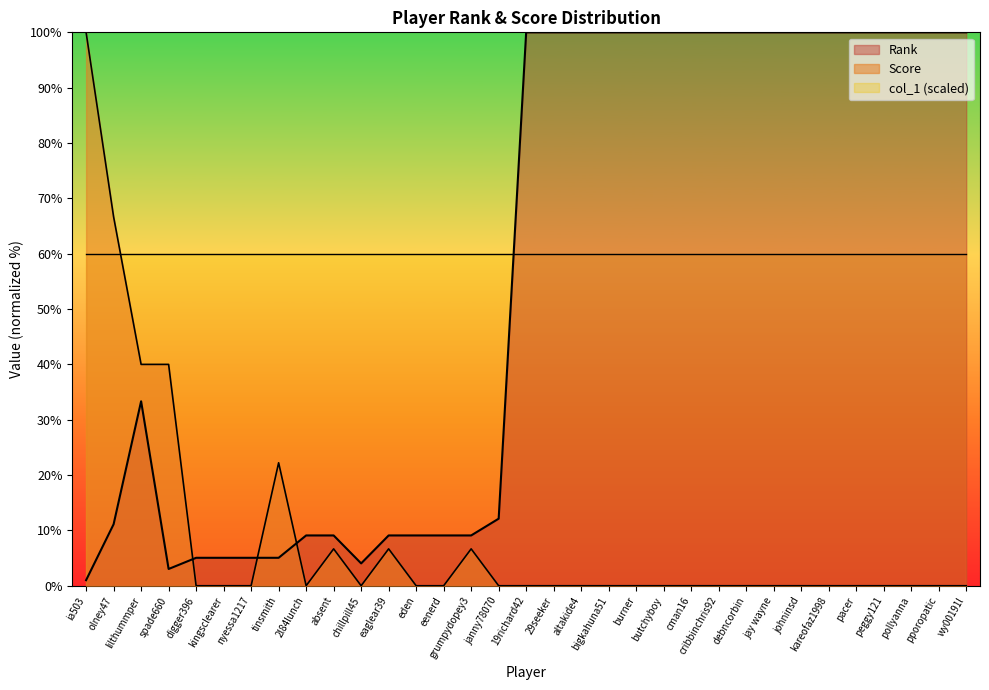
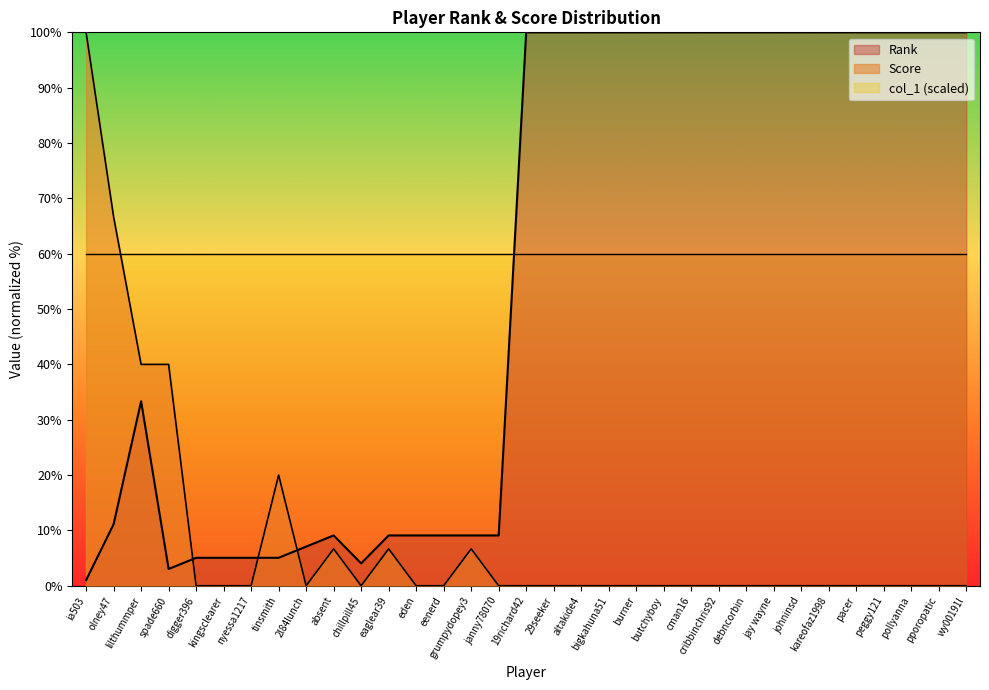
  {
    "Rank": {
      "ia503": "1%",
      "olney47": "11%",
      "lilthummper": "33%",
      "spade660": "3%",
      "digger396": "5%",
      "kingsclearer": "5%",
      "nyessa1217": "5%",
      "tinsmith": "5%",
-     "2l84lunch": "9%",
+     "2l84lunch": "7%",
      "absent": "9%",
      "chillpill45": "4%",
      "eaglear39": "9%",
      "eden": "9%",
      "eenerd": "9%",
      "grumpydopey3": "9%",
-     "janny78070": "12%",
+     "janny78070": "9%",
      "19richard42": "100%",
      "29seeker": "100%",
      "altakide4": "100%",
      "bigkahuna51": "100%",
      "burner": "100%",
      "butchyboy": "100%",
      "cman16": "100%",
      "cribbinchris92": "100%",
      "debncorbin": "100%",
      "jay wayne": "100%",
      "johninsd": "100%",
      "kareofaz1998": "100%",
      "pacer": "100%",
      "peggy121": "100%",
      "pollyanna": "100%",
      "pporopatic": "100%",
      "wy00191l": "100%"
    },
    "Score": {
      "ia503": "100%",
      "olney47": "67%",
      "lilthummper": "40%",
      "spade660": "40%",
      "digger396": "0%",
      "kingsclearer": "0%",
      "nyessa1217": "0%",
-     "tinsmith": "22%",
+     "tinsmith": "20%",
      "2l84lunch": "0%",
      "absent": "7%",
      "chillpill45": "0%",
      "eaglear39": "7%",
      "eden": "0%",
      "eenerd": "0%",
      "grumpydopey3": "7%",
      "janny78070": "0%",
      "19richard42": "0%",
      "29seeker": "0%",
      "altakide4": "0%",
      "bigkahuna51": "0%",
      "burner": "0%",
      "butchyboy": "0%",
      "cman16": "0%",
      "cribbinchris92": "0%",
      "debncorbin": "0%",
      "jay wayne": "0%",
      "johninsd": "0%",
      "kareofaz1998": "0%",
      "pacer": "0%",
      "peggy121": "0%",
      "pollyanna": "0%",
      "pporopatic": "0%",
      "wy00191l": "0%"
    },
    "col_1 (scaled)": {
      "ia503": "60%",
      "olney47": "60%",
      "lilthummper": "60%",
      "spade660": "60%",
      "digger396": "60%",
      "kingsclearer": "60%",
      "nyessa1217": "60%",
      "tinsmith": "60%",
      "2l84lunch": "60%",
      "absent": "60%",
      "chillpill45": "60%",
      "eaglear39": "60%",
      "eden": "60%",
      "eenerd": "60%",
      "grumpydopey3": "60%",
      "janny78070": "60%",
      "19richard42": "60%",
      "29seeker": "60%",
      "altakide4": "60%",
      "bigkahuna51": "60%",
      "burner": "60%",
      "butchyboy": "60%",
      "cman16": "60%",
      "cribbinchris92": "60%",
      "debncorbin": "60%",
      "jay wayne": "60%",
      "johninsd": "60%",
      "kareofaz1998": "60%",
      "pacer": "60%",
      "peggy121": "60%",
      "pollyanna": "60%",
      "pporopatic": "60%",
      "wy00191l": "60%"
    }
  }
